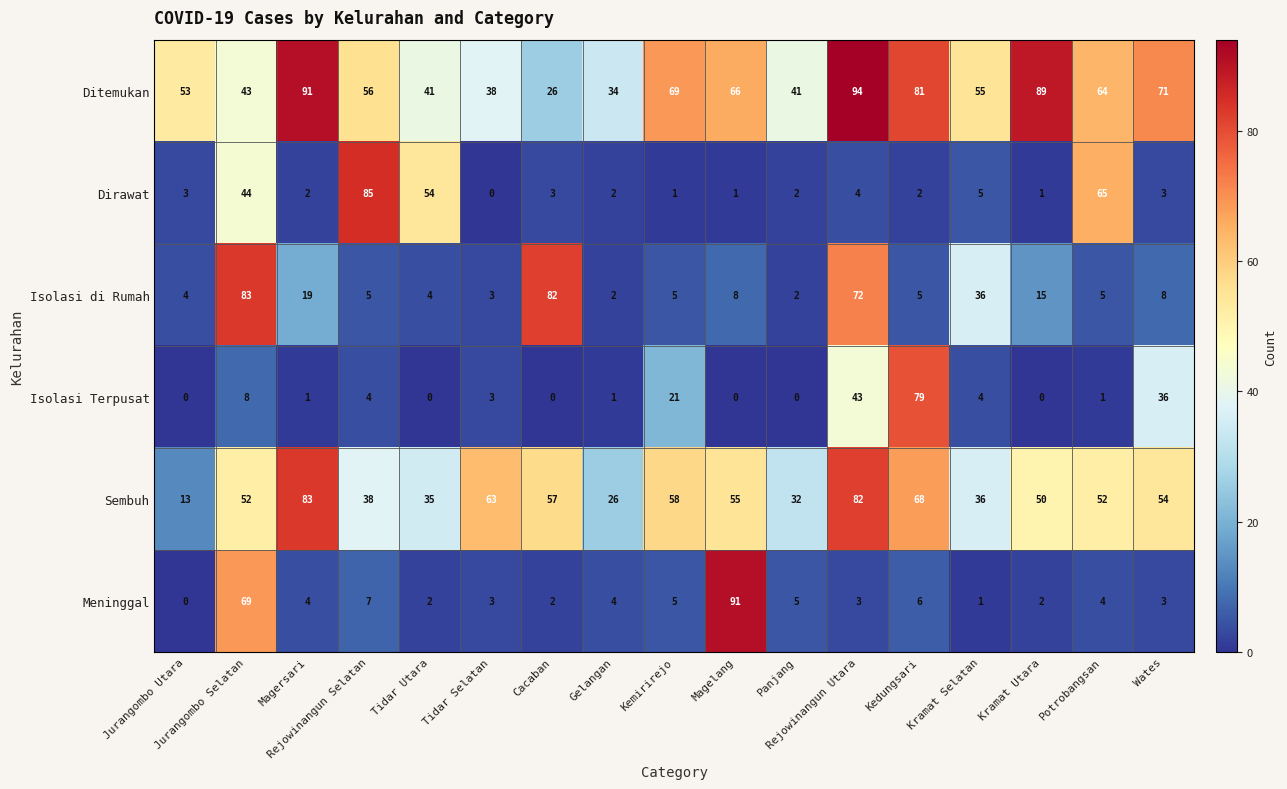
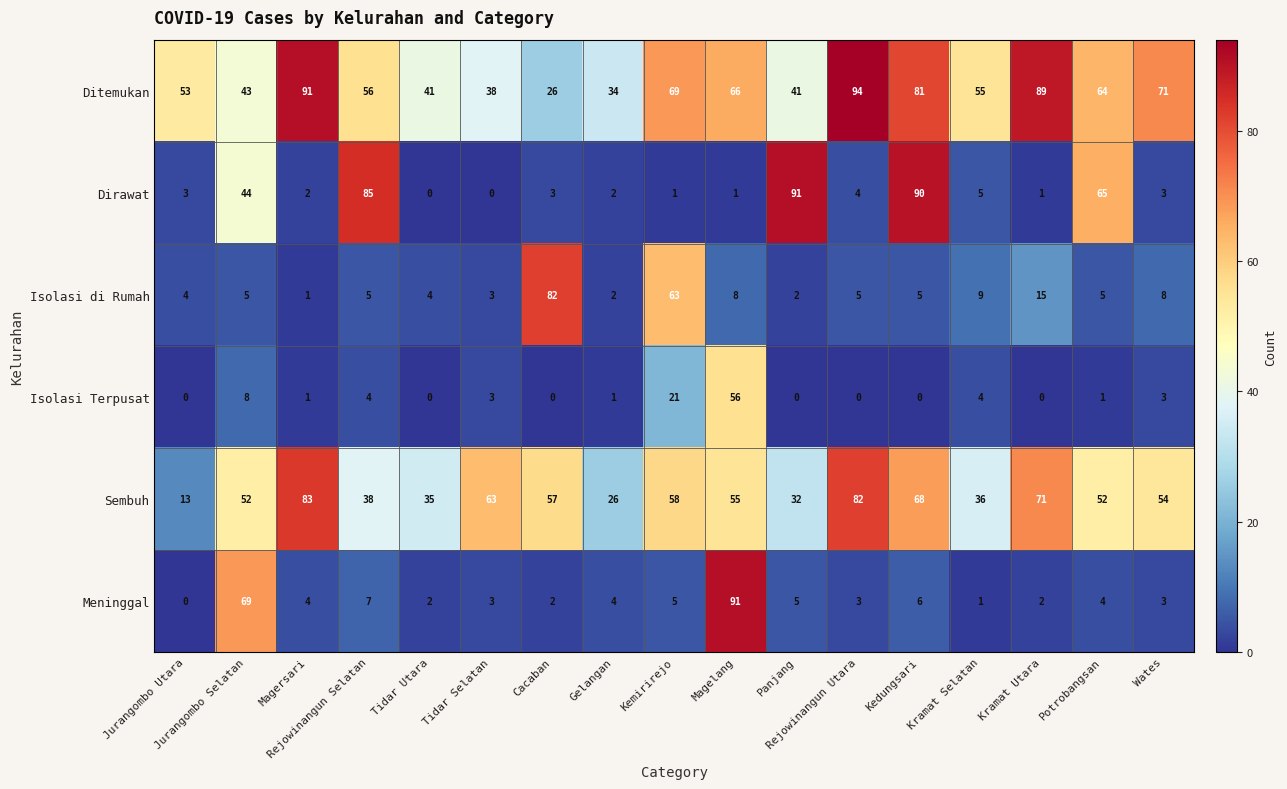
  {
    "Ditemukan": {
      "Jurangombo Utara": 53,
      "Jurangombo Selatan": 43,
      "Magersari": 91,
      "Rejowinangun Selatan": 56,
      "Tidar Utara": 41,
      "Tidar Selatan": 38,
      "Cacaban": 26,
      "Gelangan": 34,
      "Kemirirejo": 69,
      "Magelang": 66,
      "Panjang": 41,
      "Rejowinangun Utara": 94,
      "Kedungsari": 81,
      "Kramat Selatan": 55,
      "Kramat Utara": 89,
      "Potrobangsan": 64,
      "Wates": 71
    },
    "Dirawat": {
      "Jurangombo Utara": 3,
      "Jurangombo Selatan": 44,
      "Magersari": 2,
      "Rejowinangun Selatan": 85,
-     "Tidar Utara": 54,
+     "Tidar Utara": 0,
      "Tidar Selatan": 0,
      "Cacaban": 3,
      "Gelangan": 2,
      "Kemirirejo": 1,
      "Magelang": 1,
-     "Panjang": 2,
+     "Panjang": 91,
      "Rejowinangun Utara": 4,
-     "Kedungsari": 2,
+     "Kedungsari": 90,
      "Kramat Selatan": 5,
      "Kramat Utara": 1,
      "Potrobangsan": 65,
      "Wates": 3
    },
    "Isolasi di Rumah": {
      "Jurangombo Utara": 4,
-     "Jurangombo Selatan": 83,
-     "Magersari": 19,
+     "Jurangombo Selatan": 5,
+     "Magersari": 1,
      "Rejowinangun Selatan": 5,
      "Tidar Utara": 4,
      "Tidar Selatan": 3,
      "Cacaban": 82,
      "Gelangan": 2,
-     "Kemirirejo": 5,
+     "Kemirirejo": 63,
      "Magelang": 8,
      "Panjang": 2,
-     "Rejowinangun Utara": 72,
+     "Rejowinangun Utara": 5,
      "Kedungsari": 5,
-     "Kramat Selatan": 36,
+     "Kramat Selatan": 9,
      "Kramat Utara": 15,
      "Potrobangsan": 5,
      "Wates": 8
    },
    "Isolasi Terpusat": {
      "Jurangombo Utara": 0,
      "Jurangombo Selatan": 8,
      "Magersari": 1,
      "Rejowinangun Selatan": 4,
      "Tidar Utara": 0,
      "Tidar Selatan": 3,
      "Cacaban": 0,
      "Gelangan": 1,
      "Kemirirejo": 21,
-     "Magelang": 0,
+     "Magelang": 56,
      "Panjang": 0,
-     "Rejowinangun Utara": 43,
-     "Kedungsari": 79,
+     "Rejowinangun Utara": 0,
+     "Kedungsari": 0,
      "Kramat Selatan": 4,
      "Kramat Utara": 0,
      "Potrobangsan": 1,
-     "Wates": 36
+     "Wates": 3
    },
    "Sembuh": {
      "Jurangombo Utara": 13,
      "Jurangombo Selatan": 52,
      "Magersari": 83,
      "Rejowinangun Selatan": 38,
      "Tidar Utara": 35,
      "Tidar Selatan": 63,
      "Cacaban": 57,
      "Gelangan": 26,
      "Kemirirejo": 58,
      "Magelang": 55,
      "Panjang": 32,
      "Rejowinangun Utara": 82,
      "Kedungsari": 68,
      "Kramat Selatan": 36,
-     "Kramat Utara": 50,
+     "Kramat Utara": 71,
      "Potrobangsan": 52,
      "Wates": 54
    },
    "Meninggal": {
      "Jurangombo Utara": 0,
      "Jurangombo Selatan": 69,
      "Magersari": 4,
      "Rejowinangun Selatan": 7,
      "Tidar Utara": 2,
      "Tidar Selatan": 3,
      "Cacaban": 2,
      "Gelangan": 4,
      "Kemirirejo": 5,
      "Magelang": 91,
      "Panjang": 5,
      "Rejowinangun Utara": 3,
      "Kedungsari": 6,
      "Kramat Selatan": 1,
      "Kramat Utara": 2,
      "Potrobangsan": 4,
      "Wates": 3
    }
  }
